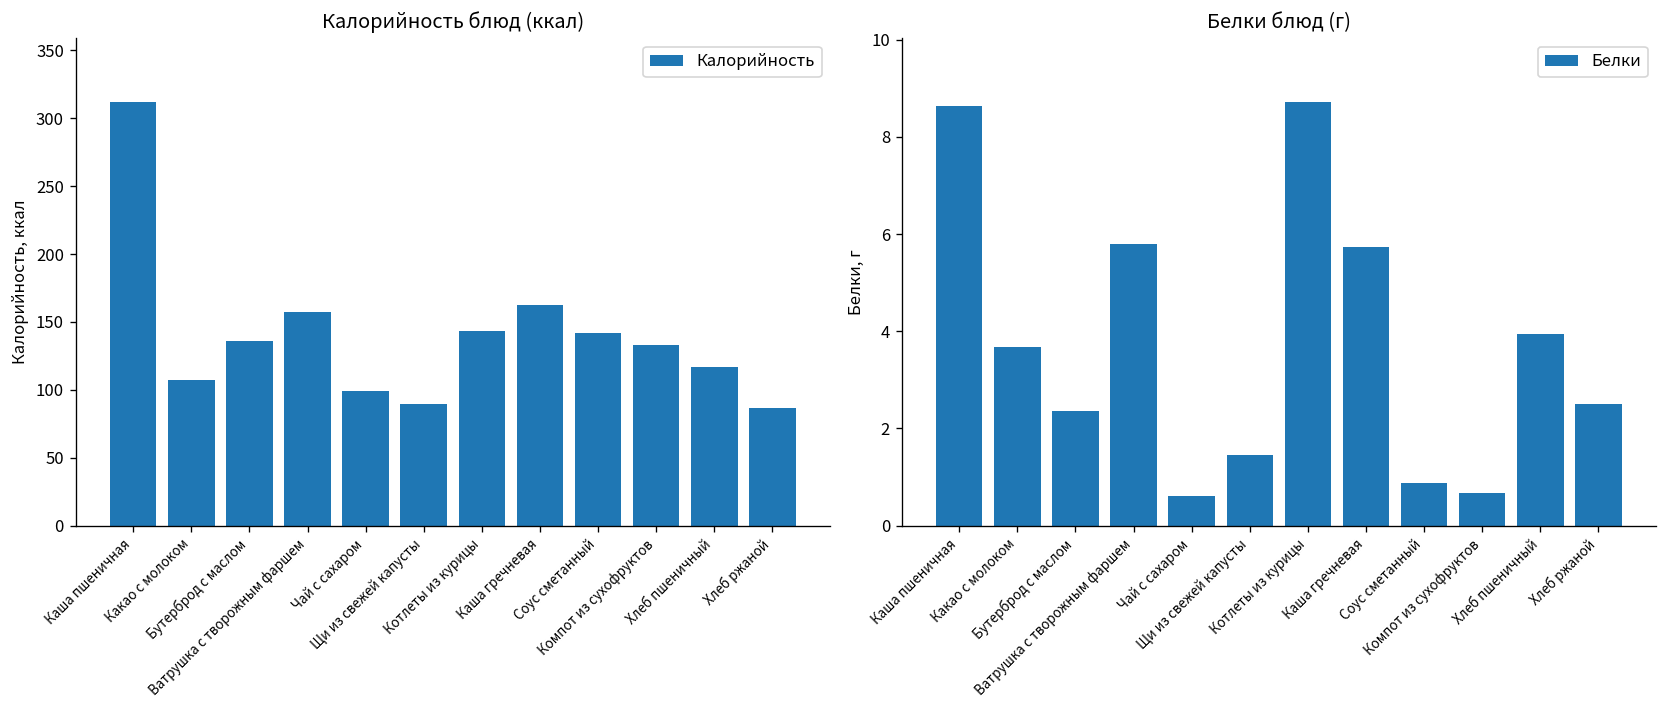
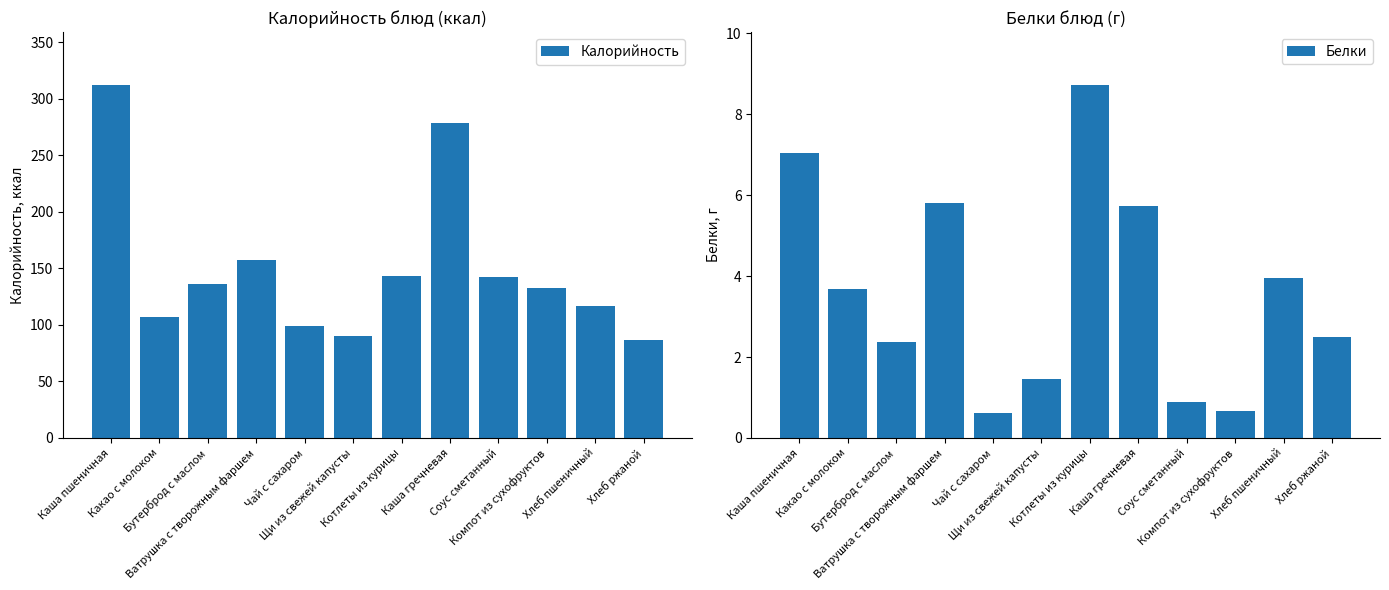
  {
    "Калорийность блюд (ккал)": {
      "Каша пшеничная": 312,
      "Какао с молоком": 107,
      "Бутерброд с маслом": 136,
      "Ватрушка с творожным фаршем": 157,
      "Чай с сахаром": 99,
      "Щи из свежей капусты": 90,
      "Котлеты из курицы": 143,
-     "Каша гречневая": 163,
+     "Каша гречневая": 278,
      "Соус сметанный": 142,
      "Компот из сухофруктов": 133,
      "Хлеб пшеничный": 117,
      "Хлеб ржаной": 87
    },
    "Белки блюд (г)": {
-     "Каша пшеничная": 8.6,
+     "Каша пшеничная": 7.1,
      "Какао с молоком": 3.7,
      "Бутерброд с маслом": 2.4,
      "Ватрушка с творожным фаршем": 5.8,
      "Чай с сахаром": 0.6,
      "Щи из свежей капусты": 1.5,
      "Котлеты из курицы": 8.7,
      "Каша гречневая": 5.7,
      "Соус сметанный": 0.9,
      "Компот из сухофруктов": 0.7,
      "Хлеб пшеничный": 4.0,
      "Хлеб ржаной": 2.5
    }
  }
